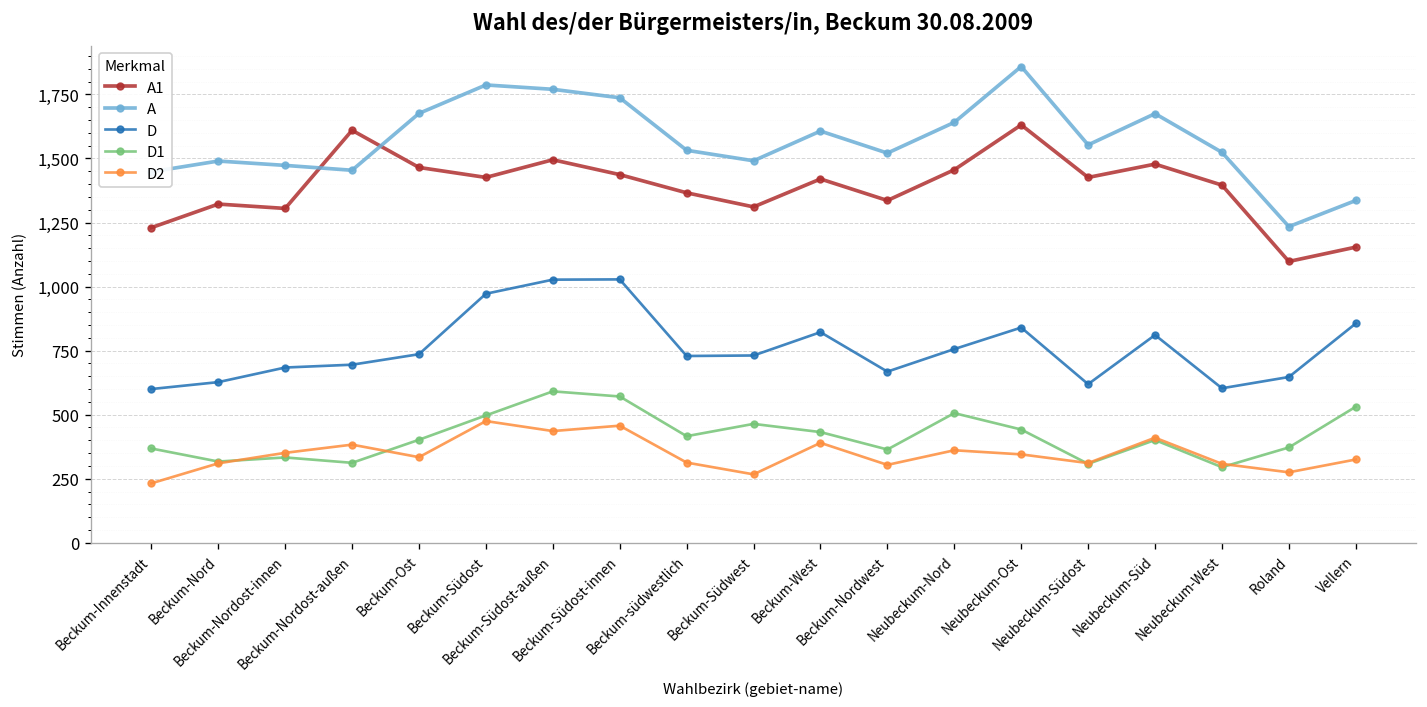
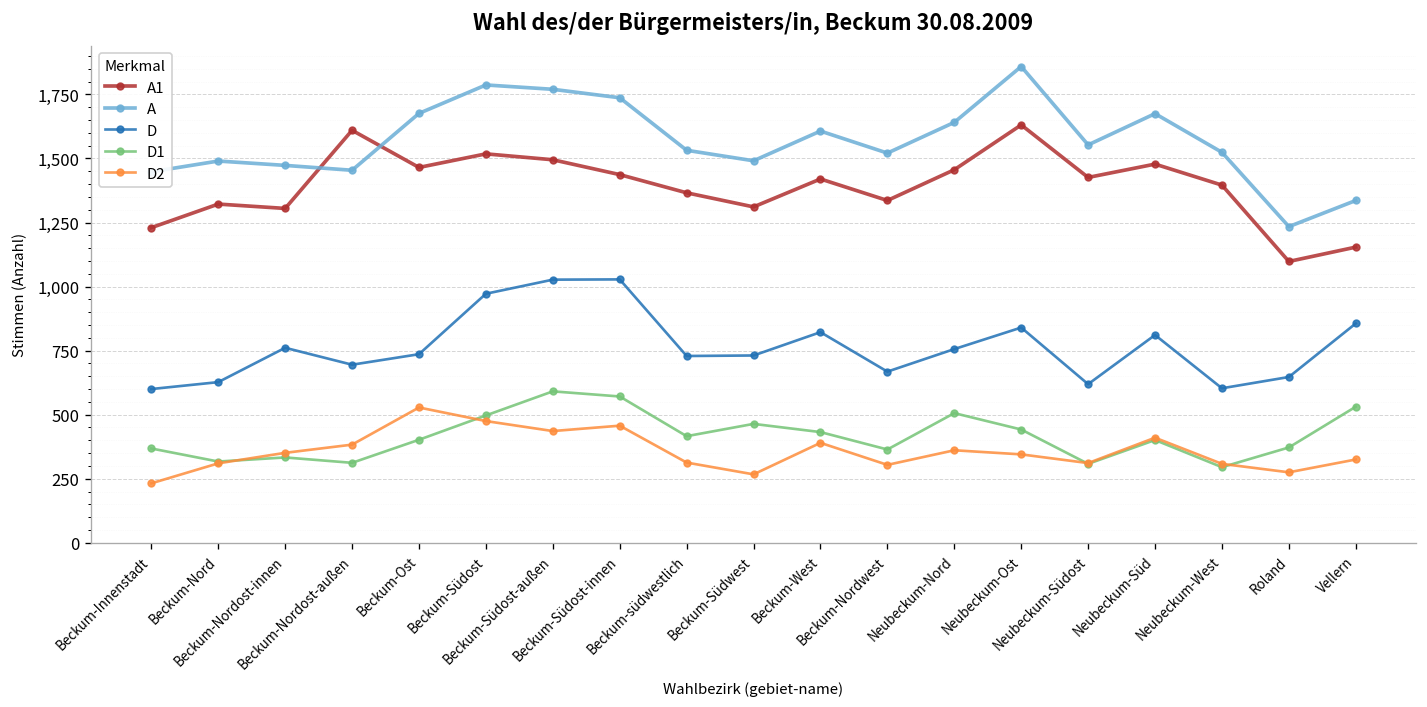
  {
    "A1": {
      "Beckum-Innenstadt": "1,230",
      "Beckum-Nord": "1,320",
      "Beckum-Nordost-innen": "1,310",
      "Beckum-Nordost-außen": "1,610",
      "Beckum-Ost": "1,470",
-     "Beckum-Südost": "1,430",
+     "Beckum-Südost": "1,520",
      "Beckum-Südost-außen": "1,500",
      "Beckum-Südost-innen": "1,440",
      "Beckum-südwestlich": "1,370",
      "Beckum-Südwest": "1,310",
      "Beckum-West": "1,420",
      "Beckum-Nordwest": "1,340",
      "Neubeckum-Nord": "1,460",
      "Neubeckum-Ost": "1,630",
      "Neubeckum-Südost": "1,430",
      "Neubeckum-Süd": "1,480",
      "Neubeckum-West": "1,400",
      "Roland": "1,100",
      "Vellern": "1,150"
    },
    "A": {
      "Beckum-Nord": "1,490",
      "Beckum-Nordost-innen": "1,470",
      "Beckum-Nordost-außen": "1,450",
      "Beckum-Ost": "1,680",
      "Beckum-Südost": "1,790",
      "Beckum-Südost-außen": "1,770",
      "Beckum-Südost-innen": "1,740",
      "Beckum-südwestlich": "1,530",
      "Beckum-Südwest": "1,490",
      "Beckum-West": "1,610",
      "Beckum-Nordwest": "1,520",
      "Neubeckum-Nord": "1,640",
      "Neubeckum-Ost": "1,860",
      "Neubeckum-Südost": "1,550",
      "Neubeckum-Süd": "1,680",
      "Neubeckum-West": "1,520",
      "Roland": "1,230",
      "Vellern": "1,340"
    },
    "D": {
      "Beckum-Innenstadt": "600",
      "Beckum-Nord": "630",
-     "Beckum-Nordost-innen": "680",
+     "Beckum-Nordost-innen": "760",
      "Beckum-Nordost-außen": "700",
      "Beckum-Ost": "740",
      "Beckum-Südost": "970",
      "Beckum-Südost-außen": "1,030",
      "Beckum-Südost-innen": "1,030",
      "Beckum-südwestlich": "730",
      "Beckum-Südwest": "730",
      "Beckum-West": "820",
      "Beckum-Nordwest": "670",
      "Neubeckum-Nord": "760",
      "Neubeckum-Ost": "840",
      "Neubeckum-Südost": "620",
      "Neubeckum-Süd": "810",
      "Neubeckum-West": "600",
      "Roland": "650",
      "Vellern": "860"
    },
    "D1": {
      "Beckum-Innenstadt": "370",
      "Beckum-Nordost-innen": "330",
      "Beckum-Nordost-außen": "310",
      "Beckum-Ost": "400",
      "Beckum-Südost": "500",
      "Beckum-Südost-außen": "590",
      "Beckum-Südost-innen": "570",
      "Beckum-südwestlich": "420",
      "Beckum-Südwest": "460",
      "Beckum-West": "430",
      "Beckum-Nordwest": "360",
      "Neubeckum-Nord": "510",
      "Neubeckum-Ost": "440",
      "Neubeckum-West": "300",
      "Roland": "370",
      "Vellern": "530"
    },
    "D2": {
      "Beckum-Innenstadt": "230",
      "Beckum-Nordost-innen": "350",
      "Beckum-Nordost-außen": "380",
-     "Beckum-Ost": "330",
+     "Beckum-Ost": "530",
      "Beckum-Südost": "480",
      "Beckum-Südost-außen": "440",
      "Beckum-Südost-innen": "460",
      "Beckum-südwestlich": "310",
      "Beckum-Südwest": "270",
      "Beckum-West": "390",
      "Beckum-Nordwest": "300",
      "Neubeckum-Nord": "360",
      "Neubeckum-Ost": "350",
      "Neubeckum-West": "310",
      "Roland": "280",
      "Vellern": "330"
    }
  }
